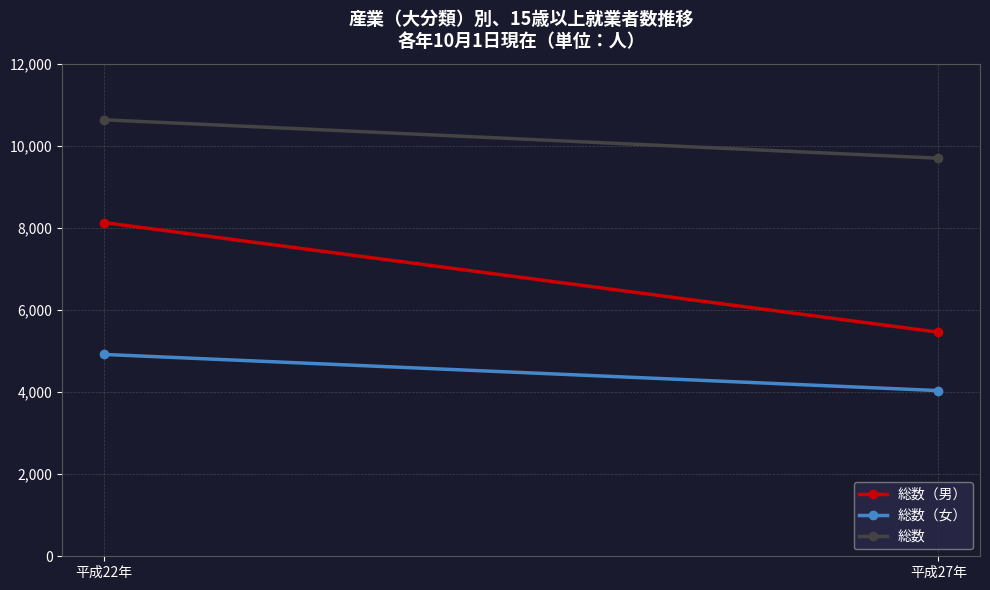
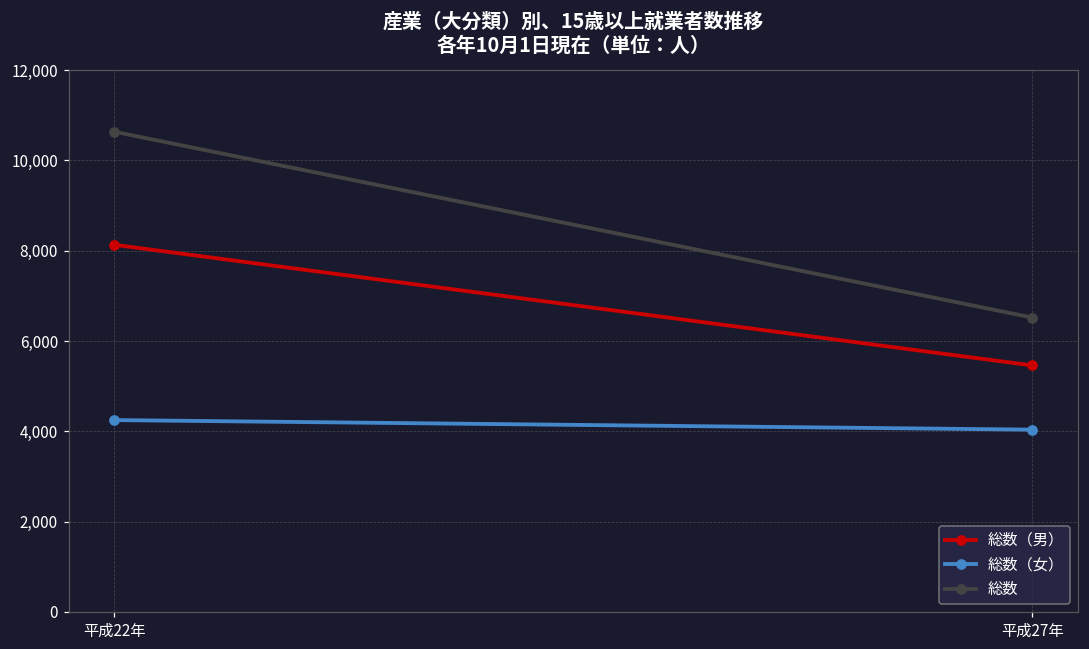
  {
    "総数（男）": {
      "平成22年": "8,100",
      "平成27年": "5,500"
    },
    "総数（女）": {
-     "平成22年": "4,900",
+     "平成22年": "4,200",
      "平成27年": "4,000"
    },
    "総数": {
      "平成22年": "10,600",
-     "平成27年": "9,700"
+     "平成27年": "6,500"
    }
  }
